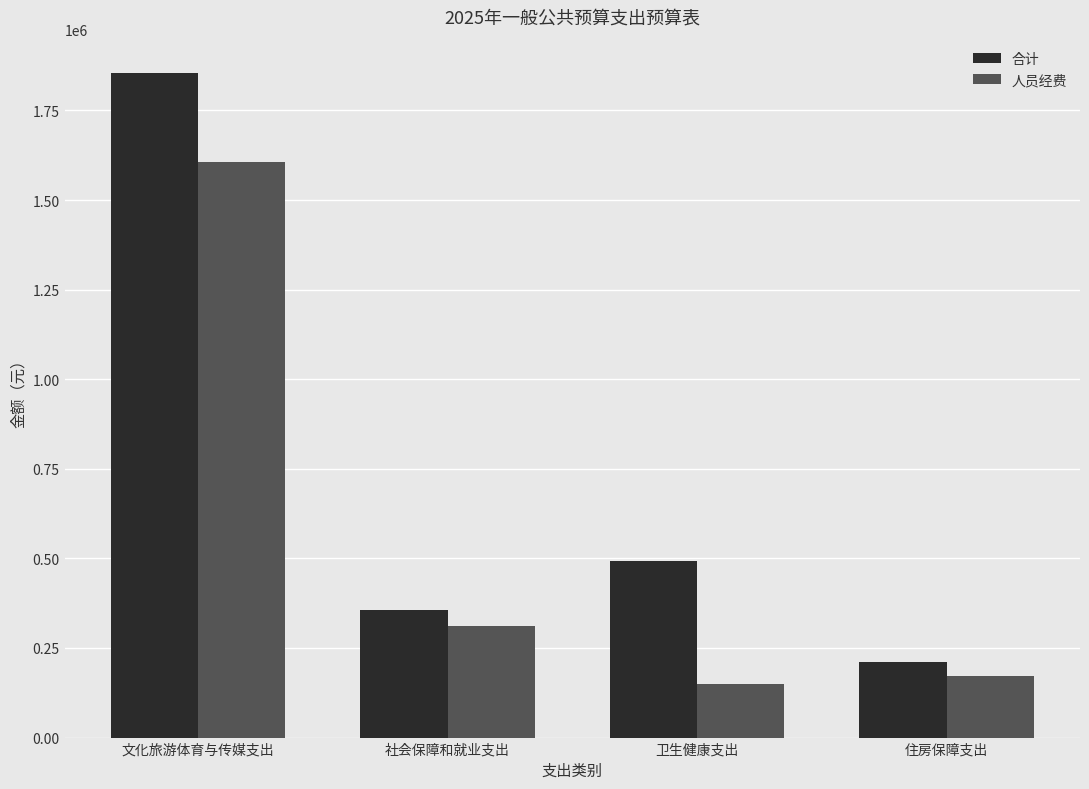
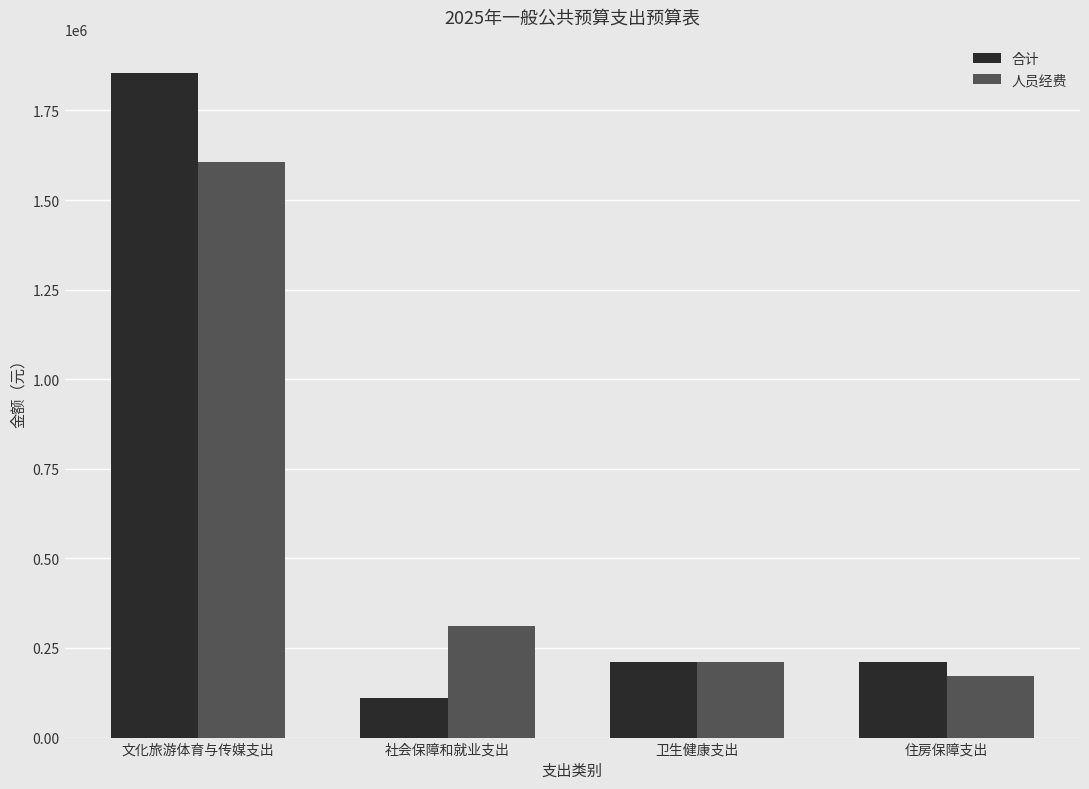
  {
    "合计": {
      "文化旅游体育与传媒支出": 1850000,
-     "社会保障和就业支出": 360000,
-     "卫生健康支出": 490000,
+     "社会保障和就业支出": 110000,
+     "卫生健康支出": 210000,
      "住房保障支出": 210000
    },
    "人员经费": {
      "文化旅游体育与传媒支出": 1610000,
      "社会保障和就业支出": 310000,
-     "卫生健康支出": 150000,
+     "卫生健康支出": 210000,
      "住房保障支出": 170000
    }
  }
